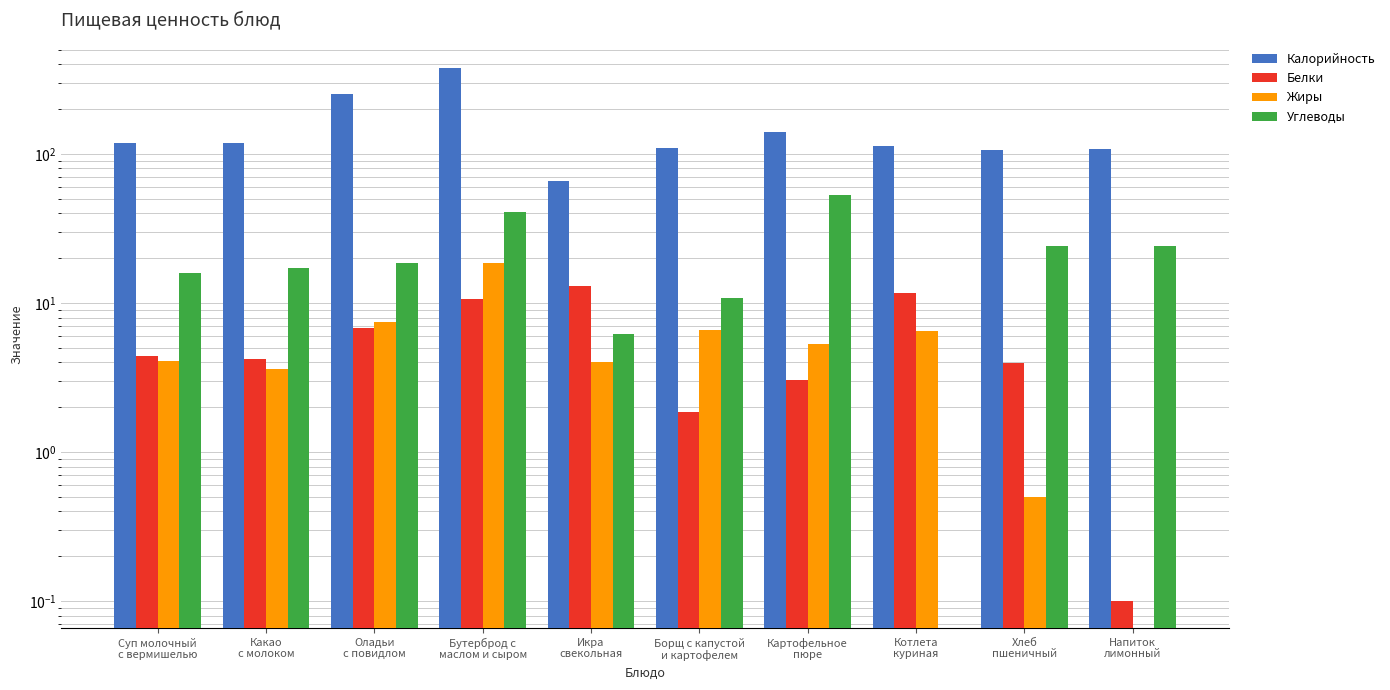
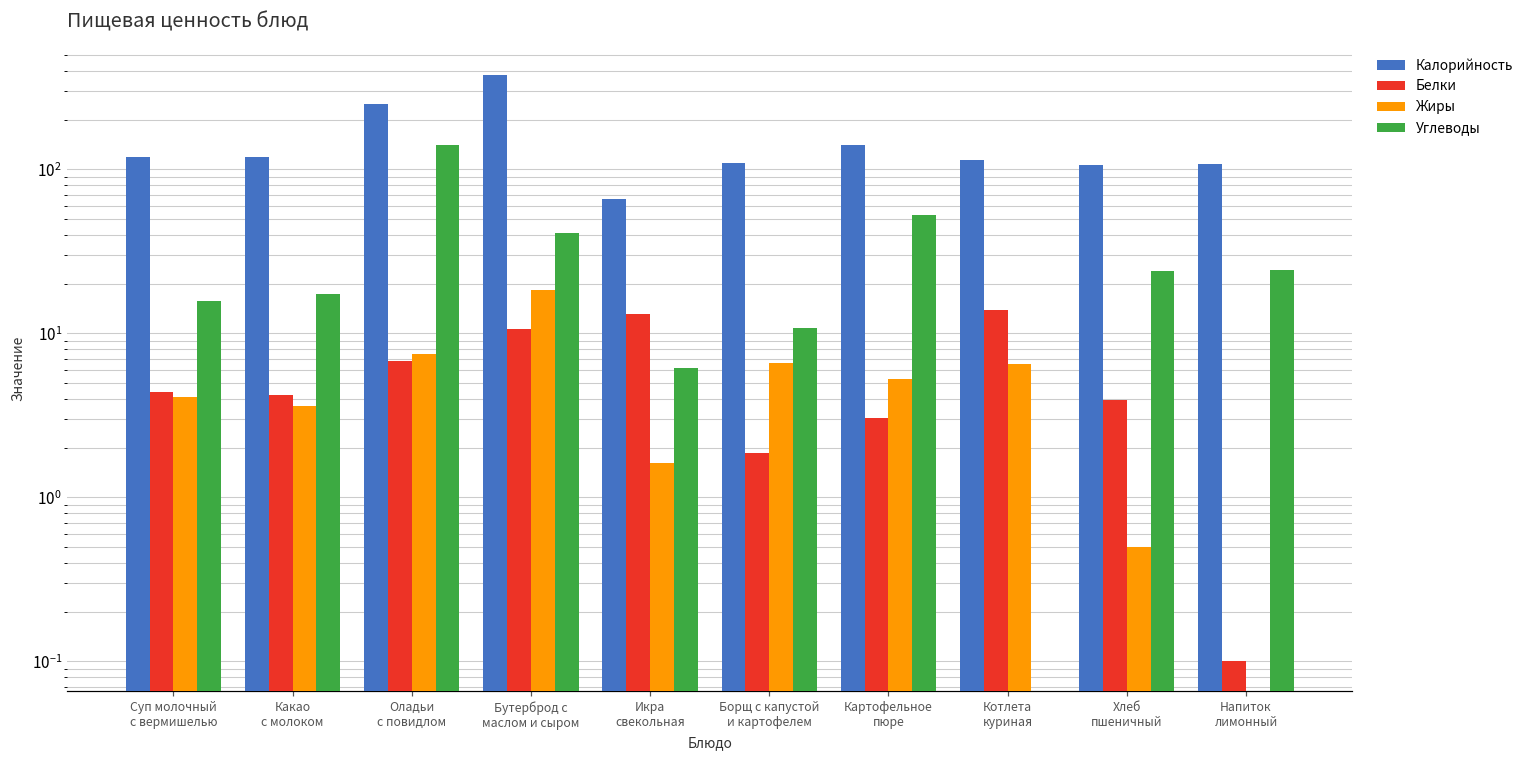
  {
    "Калорийность": {
      "Суп молочный с вермишелью": 120,
      "Какао с молоком": 120,
      "Оладьи с повидлом": 250,
      "Бутерброд с маслом и сыром": 380,
      "Икра свекольная": 70,
      "Борщ с капустой и картофелем": 110,
      "Картофельное пюре": 140,
      "Котлета куриная": 110,
      "Хлеб пшеничный": 110,
      "Напиток лимонный": 110
    },
    "Белки": {
      "Суп молочный с вермишелью": 4.4,
      "Какао с молоком": 4.2,
      "Оладьи с повидлом": 7,
      "Бутерброд с маслом и сыром": 11,
      "Икра свекольная": 13,
      "Борщ с капустой и картофелем": 1.9,
      "Картофельное пюре": 3,
-     "Котлета куриная": 12,
+     "Котлета куриная": 14,
      "Хлеб пшеничный": 4,
      "Напиток лимонный": 0.10
    },
    "Жиры": {
      "Суп молочный с вермишелью": 4.1,
      "Какао с молоком": 3.6,
      "Оладьи с повидлом": 7,
      "Бутерброд с маслом и сыром": 19,
-     "Икра свекольная": 4.0,
+     "Икра свекольная": 1.6,
      "Борщ с капустой и картофелем": 7,
      "Картофельное пюре": 5.3,
      "Котлета куриная": 7,
      "Хлеб пшеничный": 0.5
    },
    "Углеводы": {
      "Суп молочный с вермишелью": 16,
      "Какао с молоком": 17,
-     "Оладьи с повидлом": 19,
+     "Оладьи с повидлом": 140,
      "Бутерброд с маслом и сыром": 41,
      "Икра свекольная": 6,
      "Борщ с капустой и картофелем": 11,
      "Картофельное пюре": 53,
      "Хлеб пшеничный": 24,
      "Напиток лимонный": 24
    }
  }
